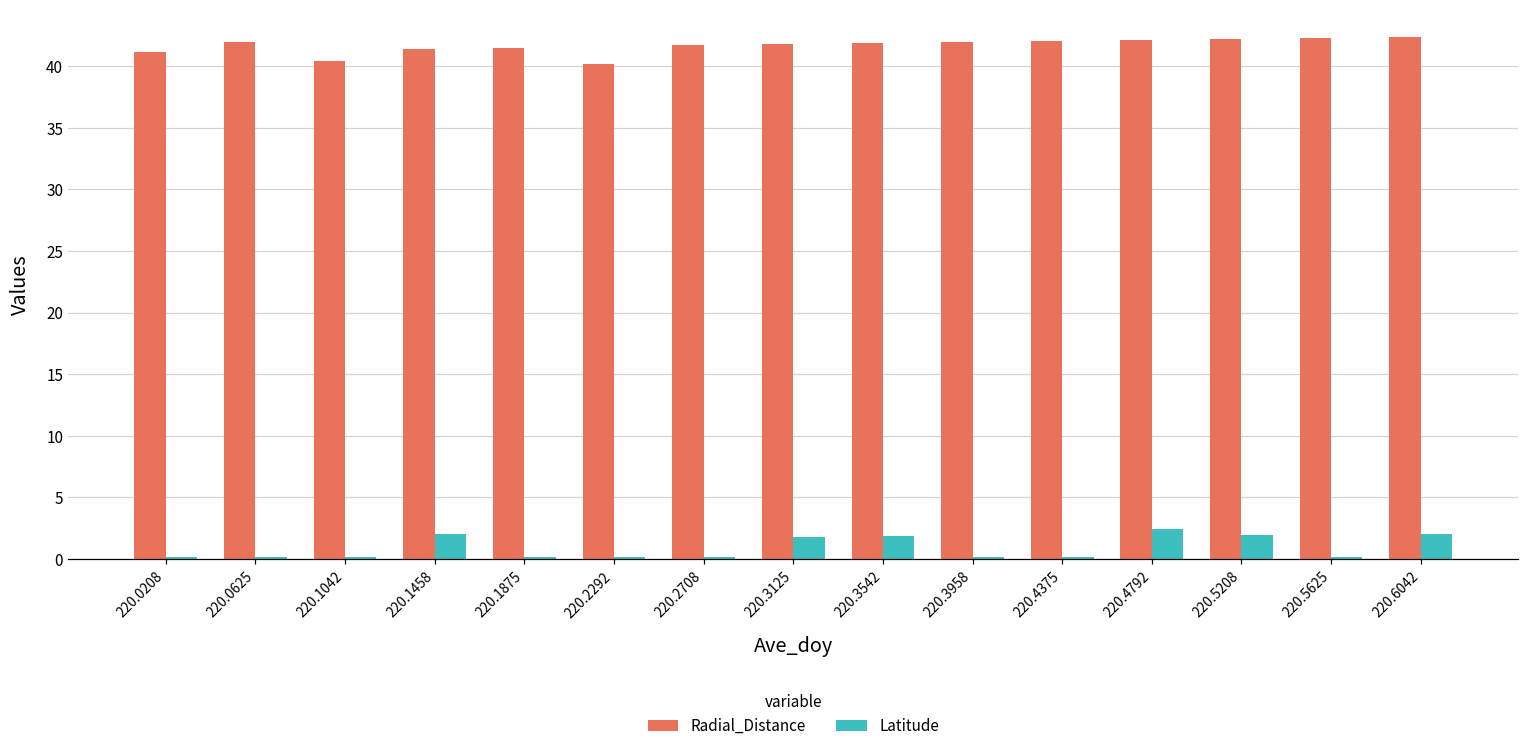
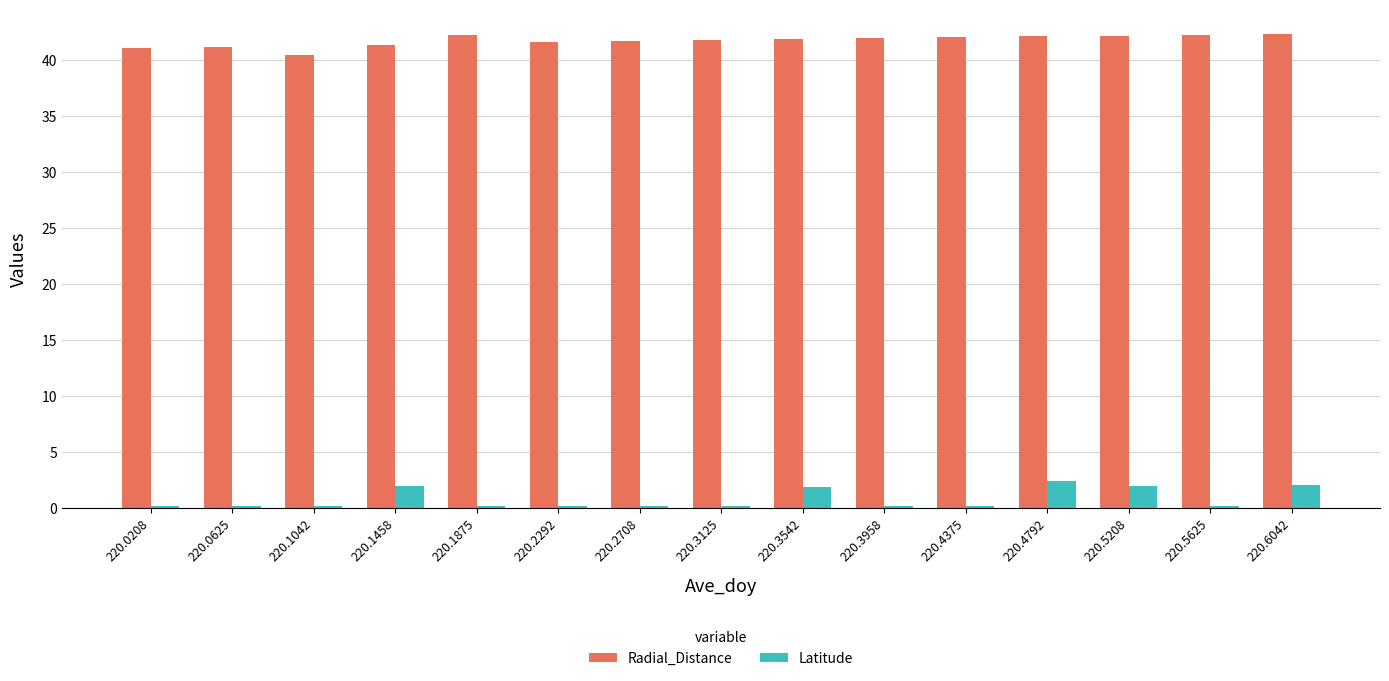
  {
    "Radial_Distance": {
      "220.0208": 41.1,
-     "220.0625": 42.0,
+     "220.0625": 41.2,
      "220.1042": 40.5,
      "220.1458": 41.4,
-     "220.1875": 41.5,
-     "220.2292": 40.2,
+     "220.1875": 42.3,
+     "220.2292": 41.6,
      "220.2708": 41.7,
      "220.3125": 41.8,
      "220.3542": 41.9,
      "220.3958": 42.0,
      "220.4375": 42.0,
      "220.4792": 42.1,
      "220.5208": 42.2,
      "220.5625": 42.3,
      "220.6042": 42.4
    },
    "Latitude": {
      "220.1458": 2.0,
-     "220.3125": 1.8,
+     "220.3125": 0.2,
      "220.3542": 1.9,
      "220.4792": 2.4,
      "220.5208": 2.0,
      "220.6042": 2.0
    }
  }
